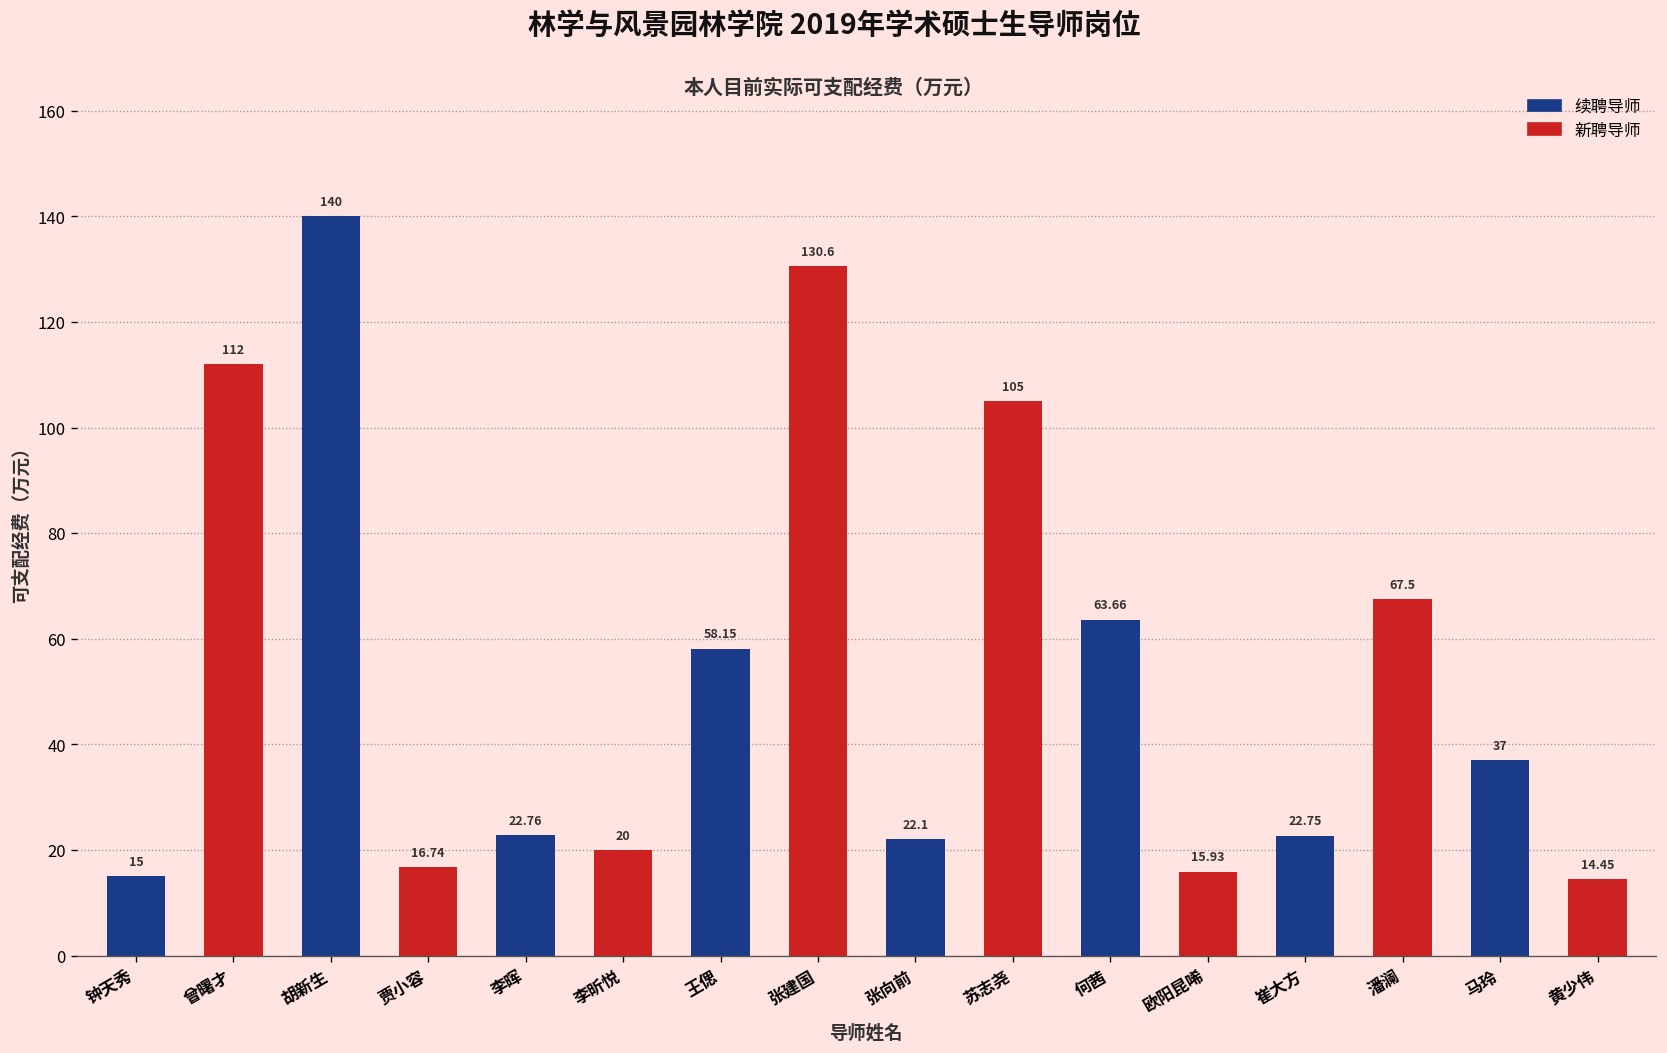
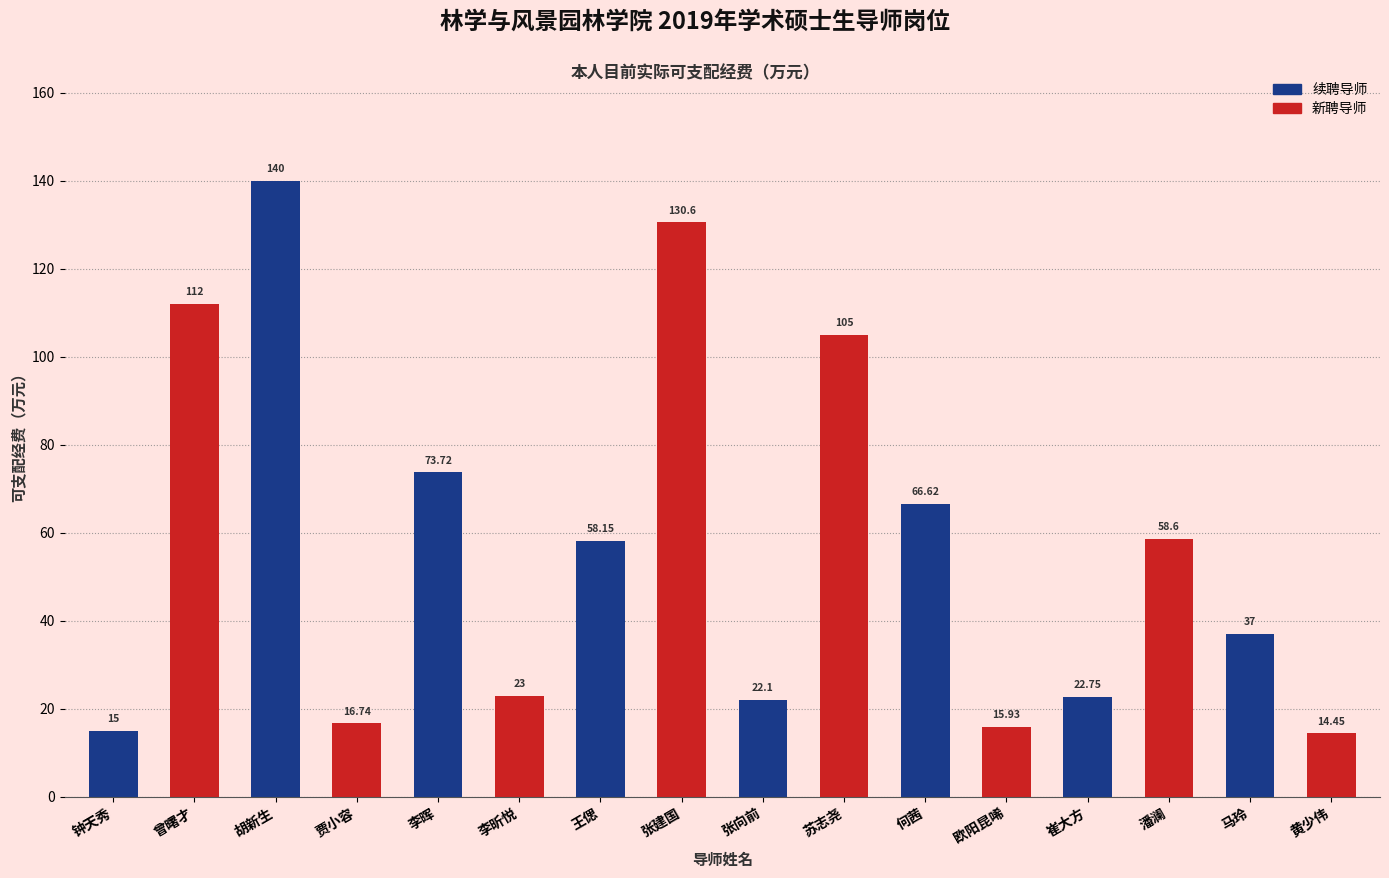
  {
    "钟天秀": 15,
    "曾曙才": 112,
    "胡新生": 140,
    "贾小容": 16.74,
-   "李晖": 22.76,
-   "李昕悦": 20,
+   "李晖": 73.72,
+   "李昕悦": 23,
    "王偲": 58.15,
    "张建国": 130.6,
    "张向前": 22.1,
    "苏志尧": 105,
-   "何茜": 63.66,
+   "何茜": 66.62,
    "欧阳昆唏": 15.93,
    "崔大方": 22.75,
-   "潘澜": 67.5,
+   "潘澜": 58.6,
    "马玲": 37,
    "黄少伟": 14.45
  }
